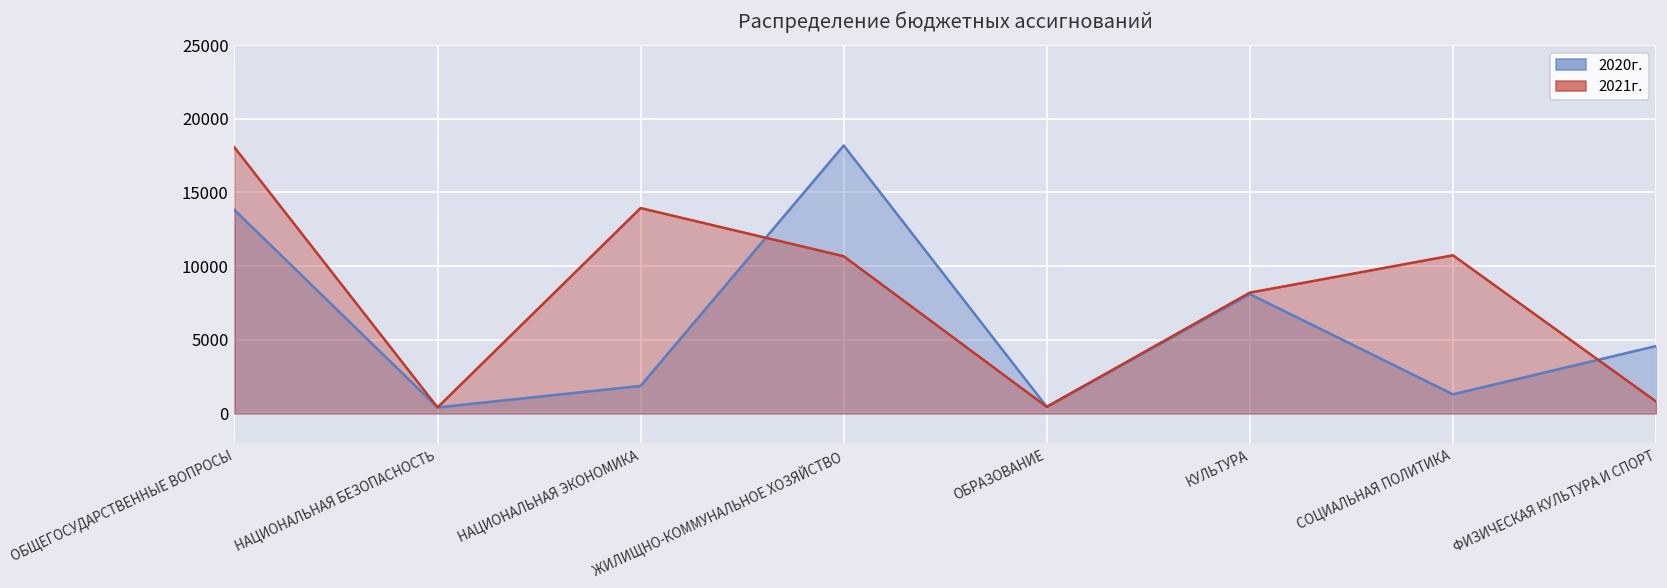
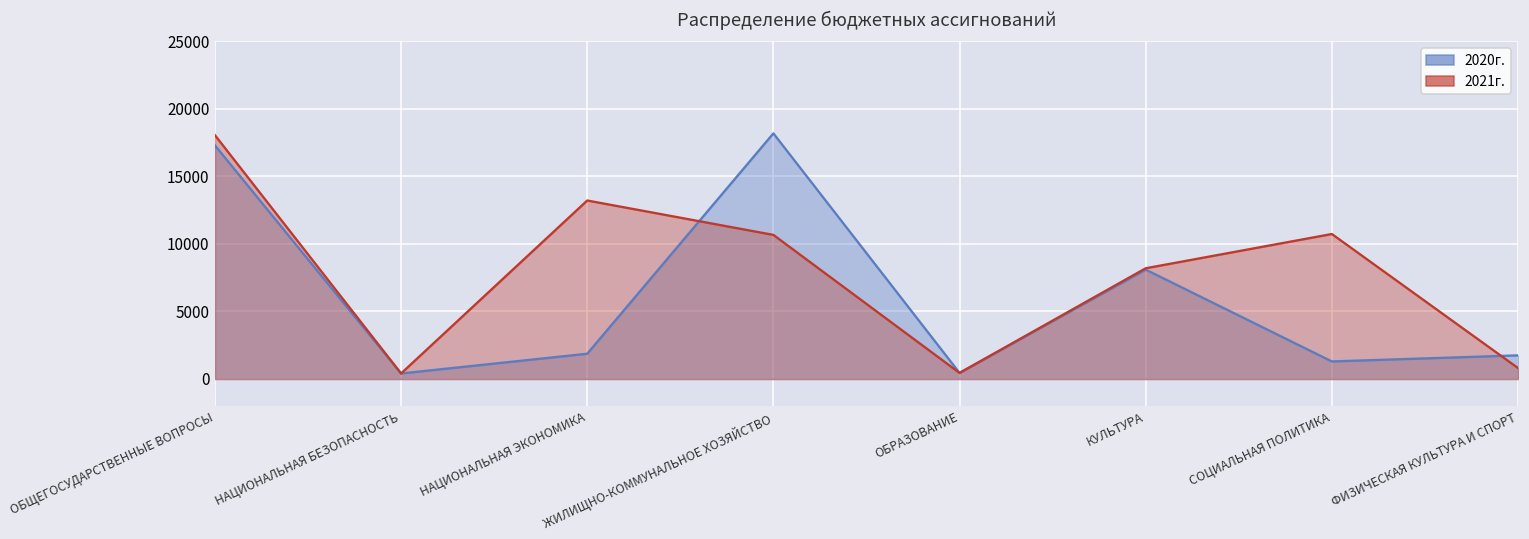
  {
    "2020г.": {
-     "ОБЩЕГОСУДАРСТВЕННЫЕ ВОПРОСЫ": 13800,
+     "ОБЩЕГОСУДАРСТВЕННЫЕ ВОПРОСЫ": 17300,
      "НАЦИОНАЛЬНАЯ ЭКОНОМИКА": 1900,
      "ЖИЛИЩНО-КОММУНАЛЬНОЕ ХОЗЯЙСТВО": 18200,
      "СОЦИАЛЬНАЯ ПОЛИТИКА": 1300,
-     "ФИЗИЧЕСКАЯ КУЛЬТУРА И СПОРТ": 4600
+     "ФИЗИЧЕСКАЯ КУЛЬТУРА И СПОРТ": 1800
    },
    "2021г.": {
      "ОБЩЕГОСУДАРСТВЕННЫЕ ВОПРОСЫ": 18100,
-     "НАЦИОНАЛЬНАЯ ЭКОНОМИКА": 13900,
+     "НАЦИОНАЛЬНАЯ ЭКОНОМИКА": 13200,
      "ЖИЛИЩНО-КОММУНАЛЬНОЕ ХОЗЯЙСТВО": 10700,
      "СОЦИАЛЬНАЯ ПОЛИТИКА": 10700,
      "ФИЗИЧЕСКАЯ КУЛЬТУРА И СПОРТ": 800
    }
  }
